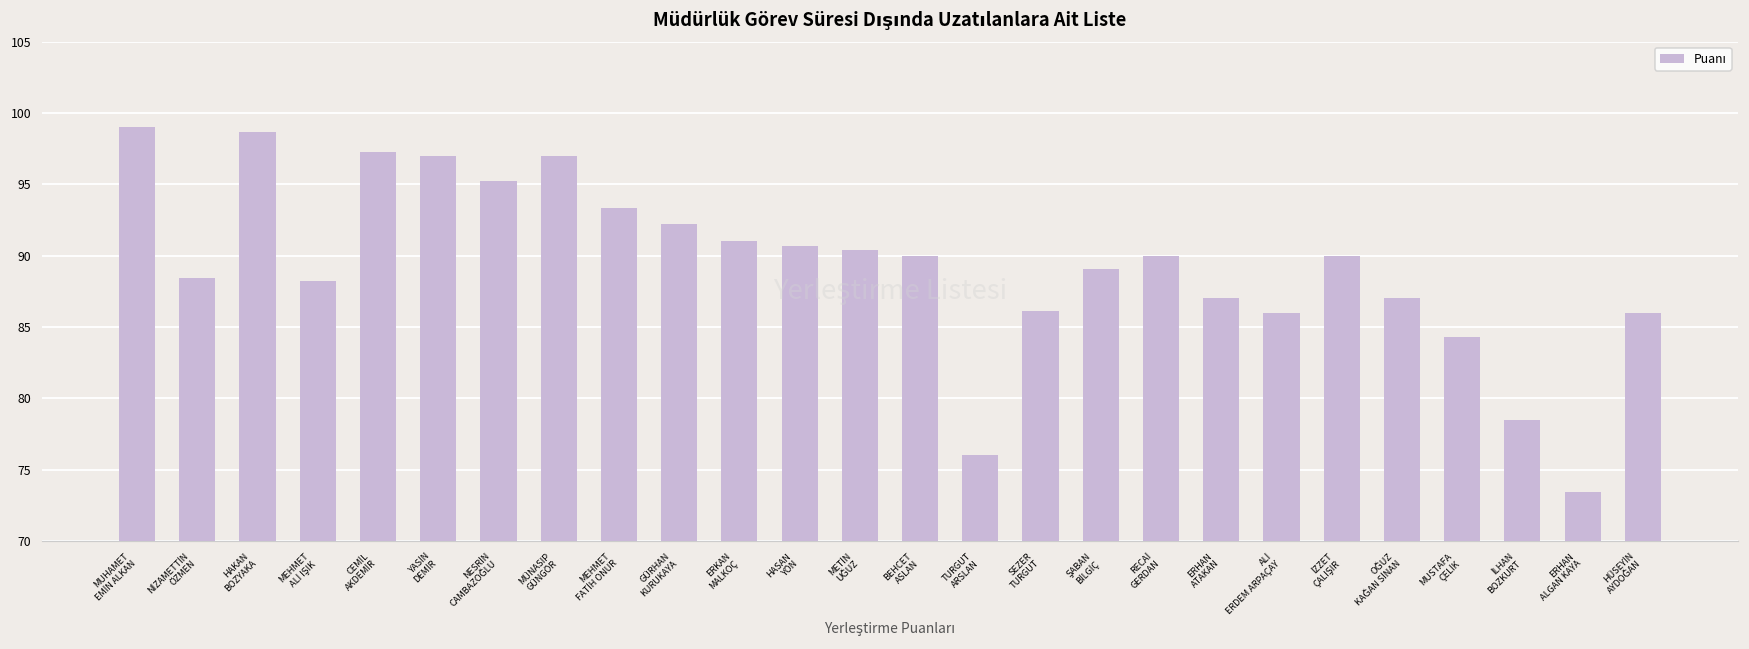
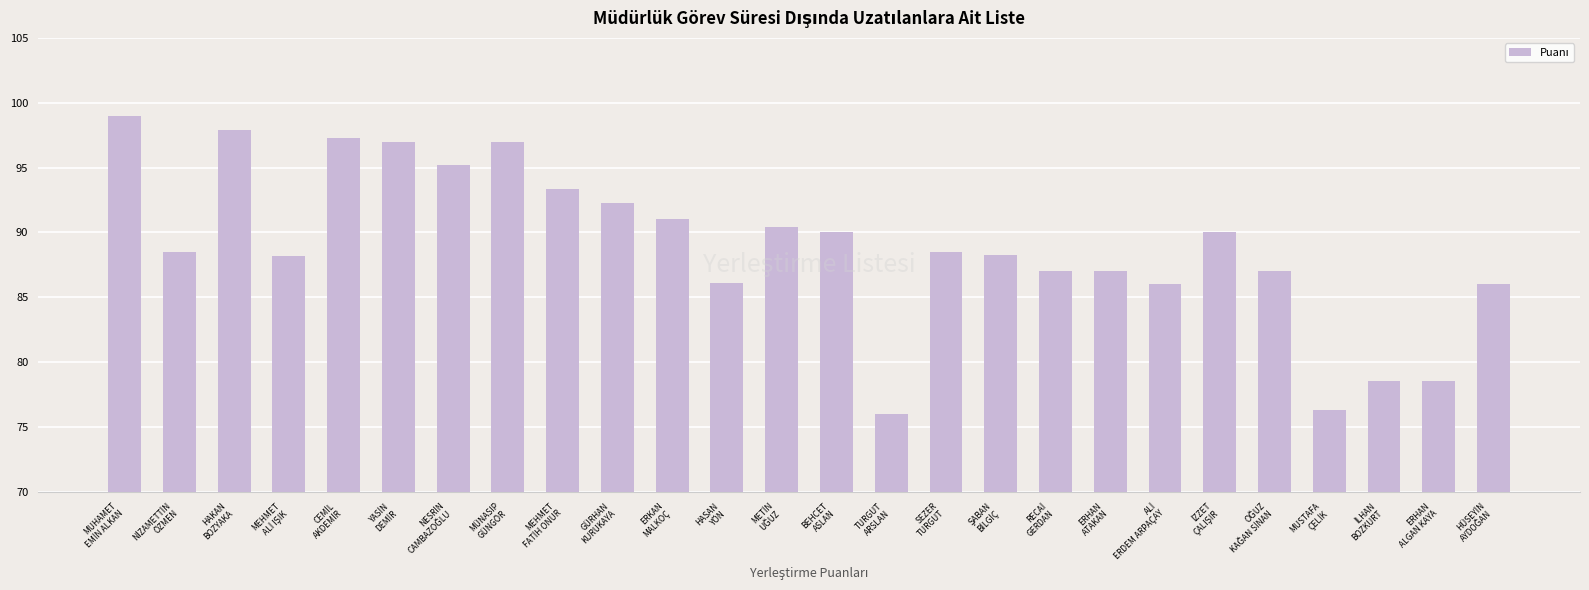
  {
    "MUHAMET EMİN ALKAN": 99.0,
    "NİZAMETTİN ÖZMEN": 88.5,
-   "HAKAN BOZYAKA": 98.7,
+   "HAKAN BOZYAKA": 97.9,
    "MEHMET ALİ IŞIK": 88.2,
    "CEMİL AKDEMİR": 97.3,
    "YASİN DEMİR": 97.0,
    "NESRİN CAMBAZOĞLU": 95.2,
    "MÜNASIP GÜNGÖR": 97.0,
    "MEHMET FATİH ONUR": 93.3,
    "GÜRHAN KURUKAYA": 92.3,
    "ERKAN MALKOÇ": 91.0,
-   "HASAN YÖN": 90.7,
+   "HASAN YÖN": 86.1,
    "METİN UĞUZ": 90.4,
    "BEHCET ASLAN": 90.0,
    "TURGUT ARSLAN": 76.0,
-   "SEZER TURGUT": 86.1,
-   "ŞABAN BİLGİÇ": 89.1,
-   "RECAİ GERDAN": 90,
+   "SEZER TURGUT": 88.5,
+   "ŞABAN BİLGİÇ": 88.3,
+   "RECAİ GERDAN": 87,
    "ERHAN ATAKAN": 87.0,
    "ALİ ERDEM ARPAÇAY": 86.0,
    "İZZET ÇALIŞIR": 90.0,
    "OĞUZ KAĞAN SİNAN": 87.0,
-   "MUSTAFA ÇELİK": 84.3,
+   "MUSTAFA ÇELİK": 76.3,
    "İLHAN BOZKURT": 78.5,
-   "ERHAN ALGAN KAYA": 73.4,
+   "ERHAN ALGAN KAYA": 78.5,
    "HÜSEYİN AYDOĞAN": 86.0
  }
